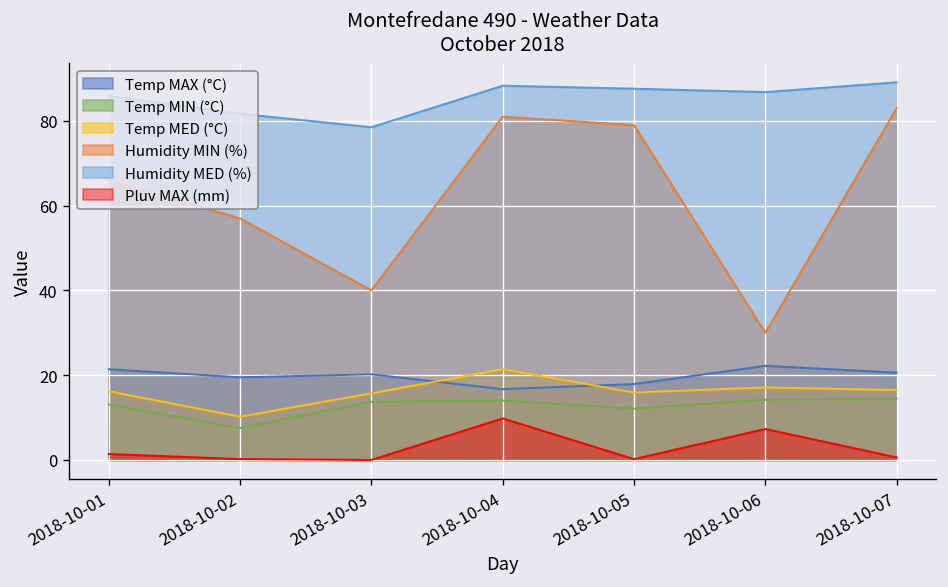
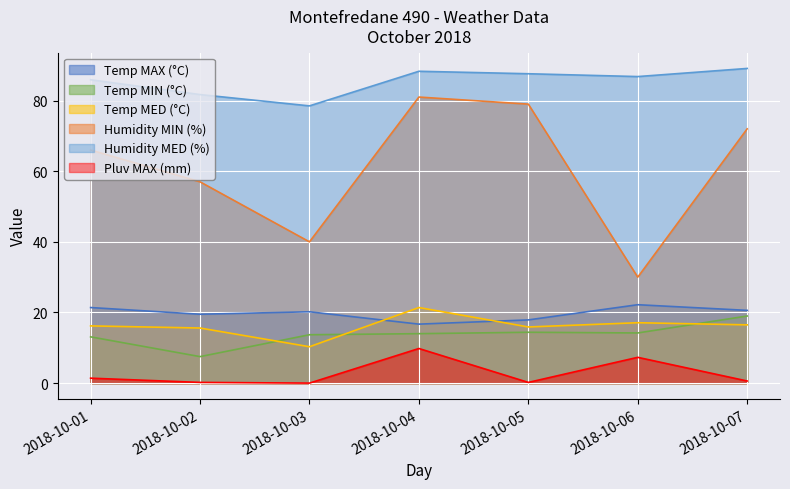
  {
    "Temp MIN (°C)": {
      "2018-10-01": 13,
      "2018-10-02": 8,
      "2018-10-03": 14,
      "2018-10-04": 14,
-     "2018-10-05": 12,
+     "2018-10-05": 14,
      "2018-10-06": 14,
-     "2018-10-07": 15
+     "2018-10-07": 19
    },
    "Temp MED (°C)": {
      "2018-10-01": 16,
-     "2018-10-02": 10,
-     "2018-10-03": 16,
+     "2018-10-02": 16,
+     "2018-10-03": 10,
      "2018-10-04": 21,
      "2018-10-05": 16,
      "2018-10-06": 17,
      "2018-10-07": 17
    },
    "Humidity MIN (%)": {
      "2018-10-02": 57,
      "2018-10-03": 40,
      "2018-10-04": 81,
      "2018-10-05": 79,
      "2018-10-06": 30,
-     "2018-10-07": 83
+     "2018-10-07": 72
    },
    "Pluv MAX (mm)": {
      "2018-10-01": 1,
      "2018-10-02": 0,
      "2018-10-03": 0,
      "2018-10-04": 10,
      "2018-10-05": 0,
      "2018-10-06": 7,
      "2018-10-07": 1
    }
  }
